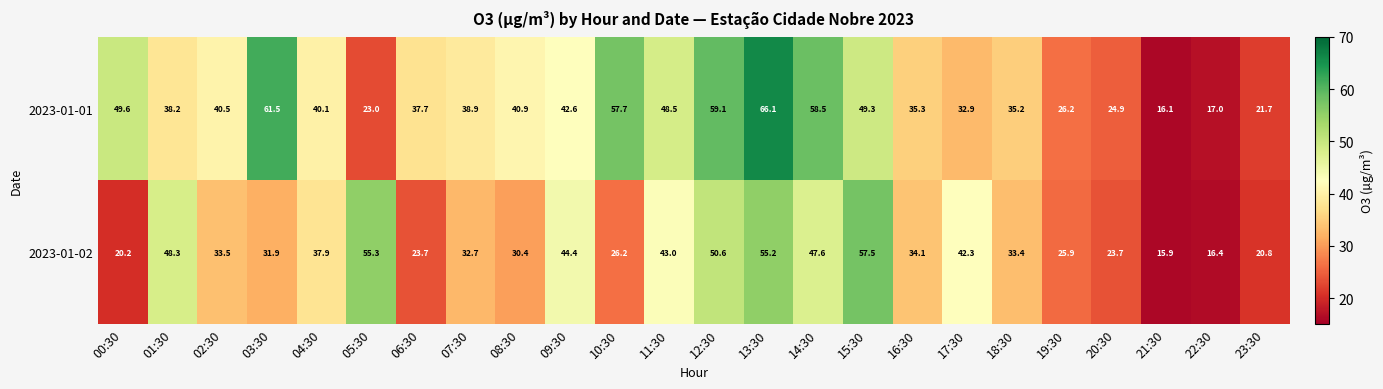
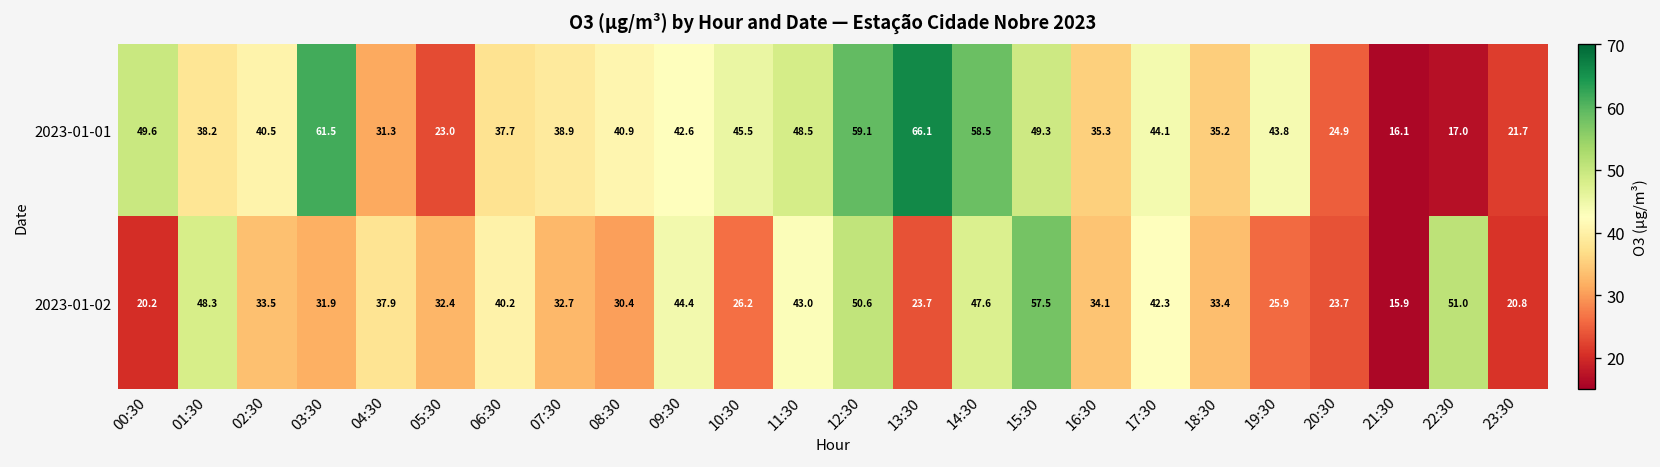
  {
    "2023-01-01": {
      "00:30": 49.6,
      "01:30": 38.2,
      "02:30": 40.5,
      "03:30": 61.5,
-     "04:30": 40.1,
+     "04:30": 31.3,
      "05:30": 23.0,
      "06:30": 37.7,
      "07:30": 38.9,
      "08:30": 40.9,
      "09:30": 42.6,
-     "10:30": 57.7,
+     "10:30": 45.5,
      "11:30": 48.5,
      "12:30": 59.1,
      "13:30": 66.1,
      "14:30": 58.5,
      "15:30": 49.3,
      "16:30": 35.3,
-     "17:30": 32.9,
+     "17:30": 44.1,
      "18:30": 35.2,
-     "19:30": 26.2,
+     "19:30": 43.8,
      "20:30": 24.9,
      "21:30": 16.1,
      "22:30": 17.0,
      "23:30": 21.7
    },
    "2023-01-02": {
      "00:30": 20.2,
      "01:30": 48.3,
      "02:30": 33.5,
      "03:30": 31.9,
      "04:30": 37.9,
-     "05:30": 55.3,
-     "06:30": 23.7,
+     "05:30": 32.4,
+     "06:30": 40.2,
      "07:30": 32.7,
      "08:30": 30.4,
      "09:30": 44.4,
      "10:30": 26.2,
      "11:30": 43.0,
      "12:30": 50.6,
-     "13:30": 55.2,
+     "13:30": 23.7,
      "14:30": 47.6,
      "15:30": 57.5,
      "16:30": 34.1,
      "17:30": 42.3,
      "18:30": 33.4,
      "19:30": 25.9,
      "20:30": 23.7,
      "21:30": 15.9,
-     "22:30": 16.4,
+     "22:30": 51.0,
      "23:30": 20.8
    }
  }
